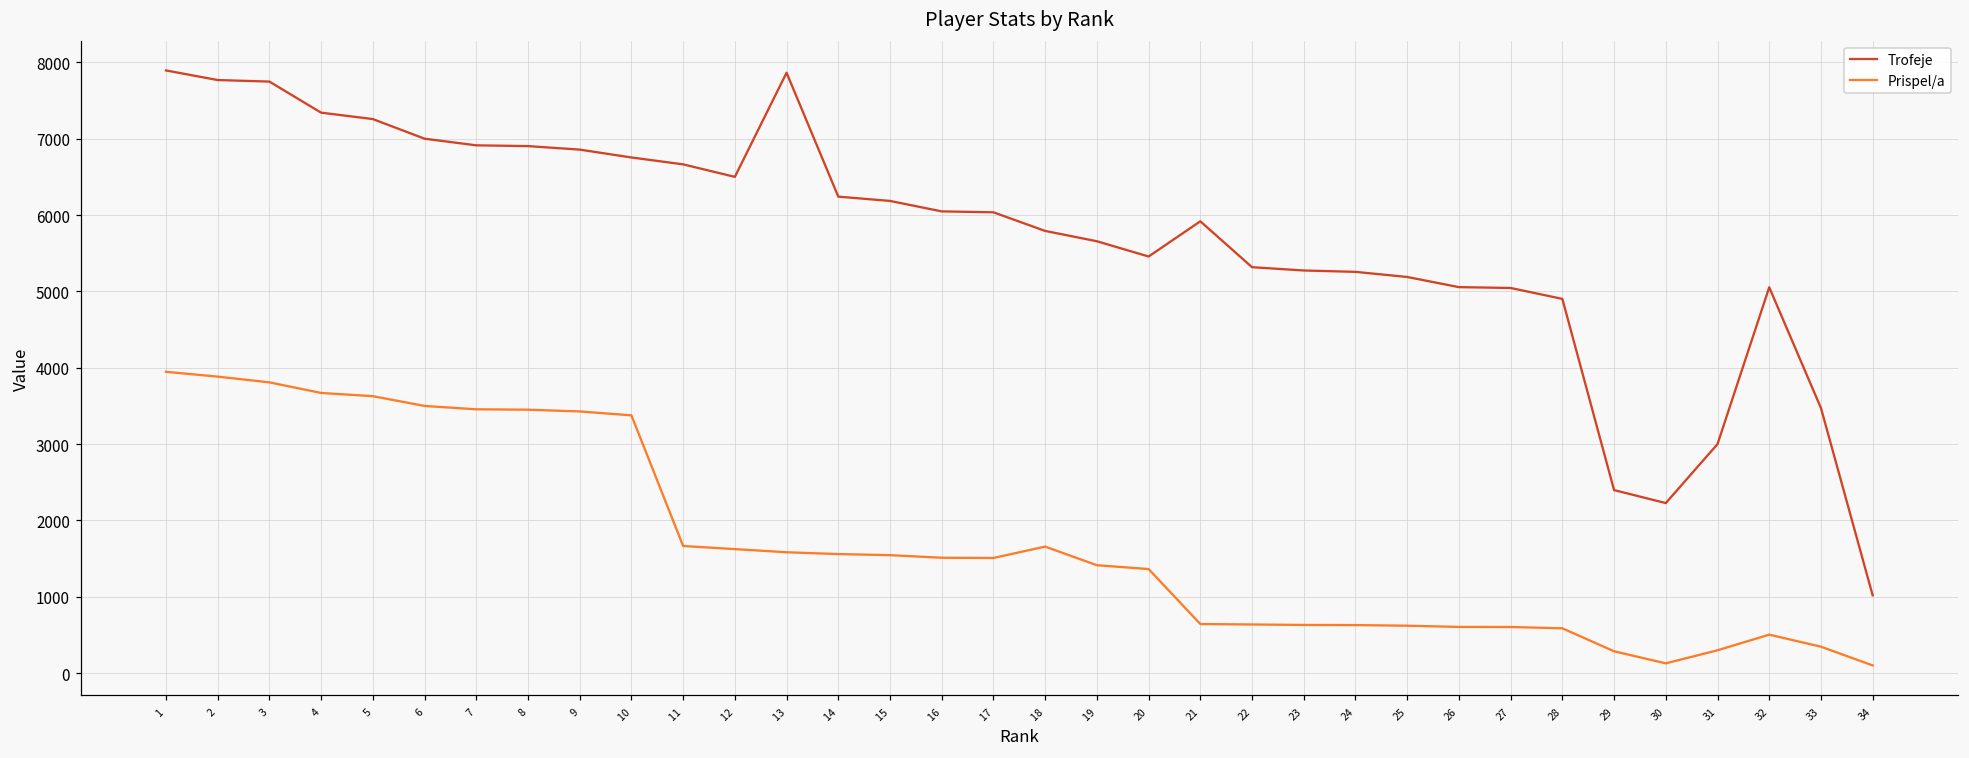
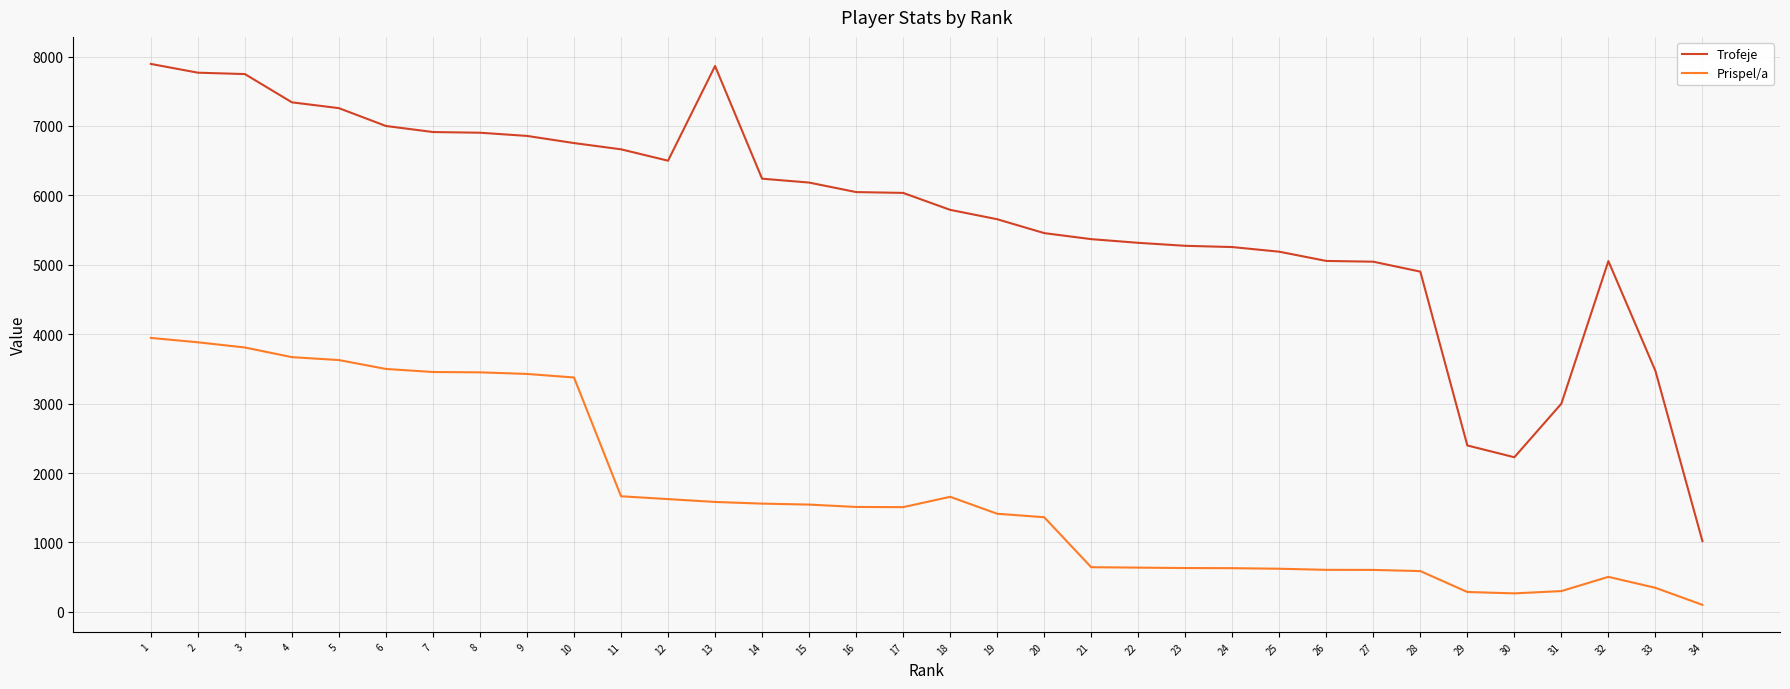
  {
    "Trofeje": {
      "1": 7900,
      "2": 7800,
      "3": 7700,
      "4": 7300,
      "5": 7300,
      "6": 7000,
      "7": 6900,
      "8": 6900,
      "9": 6900,
      "10": 6800,
      "11": 6700,
      "12": 6500,
      "13": 7900,
      "14": 6200,
      "15": 6200,
      "16": 6000,
      "17": 6000,
      "18": 5800,
      "19": 5700,
      "20": 5500,
-     "21": 5900,
+     "21": 5400,
      "22": 5300,
      "23": 5300,
      "24": 5300,
      "25": 5200,
      "26": 5100,
      "27": 5000,
      "28": 4900,
      "29": 2400,
      "30": 2200,
      "31": 3000,
      "32": 5100,
      "33": 3500,
      "34": 1000
    },
    "Prispel/a": {
      "1": 3900,
      "2": 3900,
      "3": 3800,
      "4": 3700,
      "5": 3600,
      "6": 3500,
      "7": 3500,
      "8": 3500,
      "9": 3400,
      "10": 3400,
      "11": 1700,
      "12": 1600,
      "13": 1600,
      "14": 1600,
      "15": 1500,
      "16": 1500,
      "17": 1500,
      "18": 1700,
      "19": 1400,
      "20": 1400,
      "21": 600,
      "22": 600,
      "23": 600,
      "24": 600,
      "25": 600,
      "26": 600,
      "27": 600,
      "28": 600,
      "29": 300,
-     "30": 100,
+     "30": 300,
      "31": 300,
      "32": 500,
      "33": 300,
      "34": 100
    }
  }
